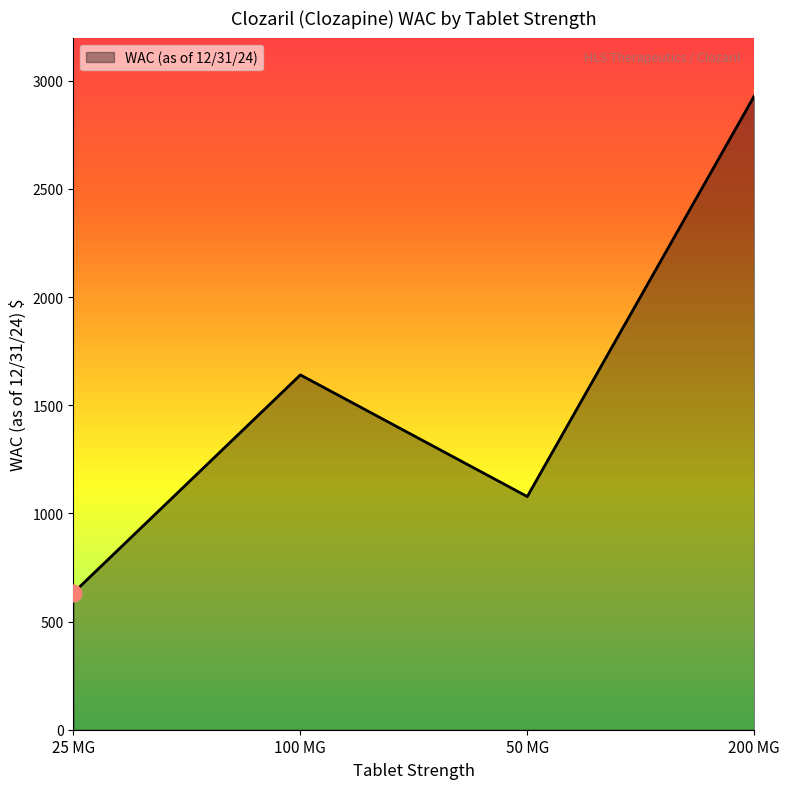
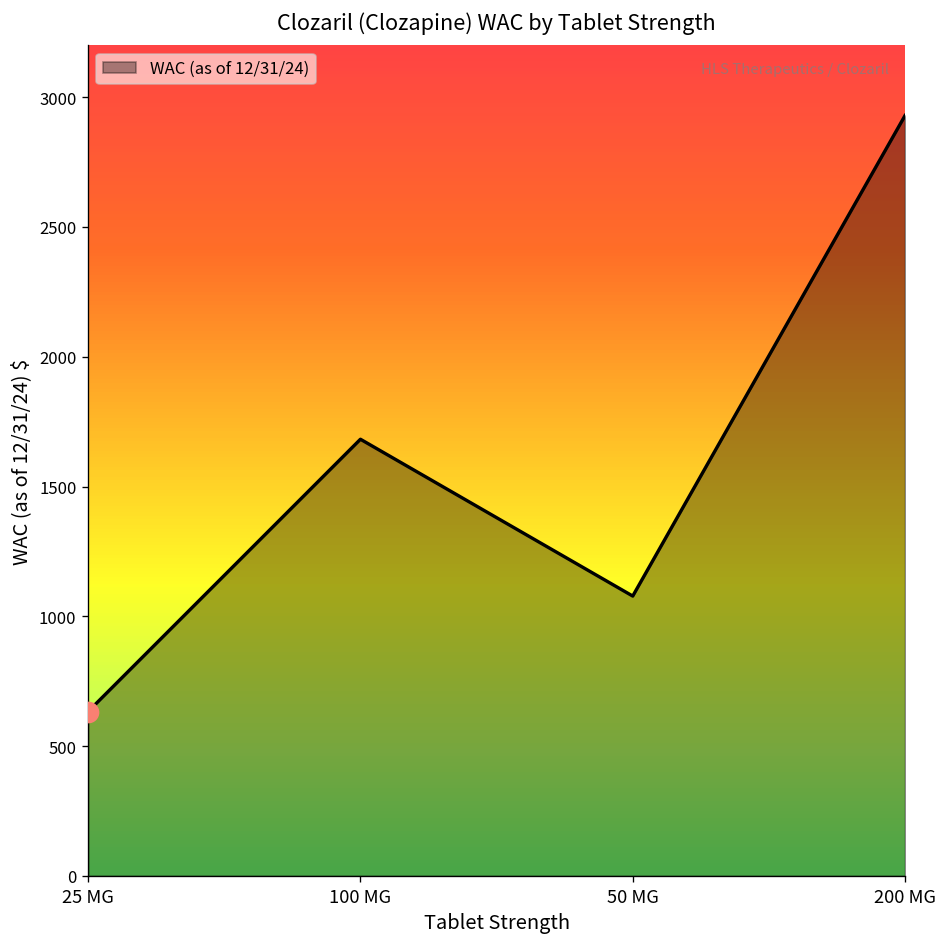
  {
    "WAC (as of 12/31/24)": {
-     "100 MG": 1640,
+     "100 MG": 1680,
      "50 MG": 1080,
      "200 MG": 2930
    }
  }
